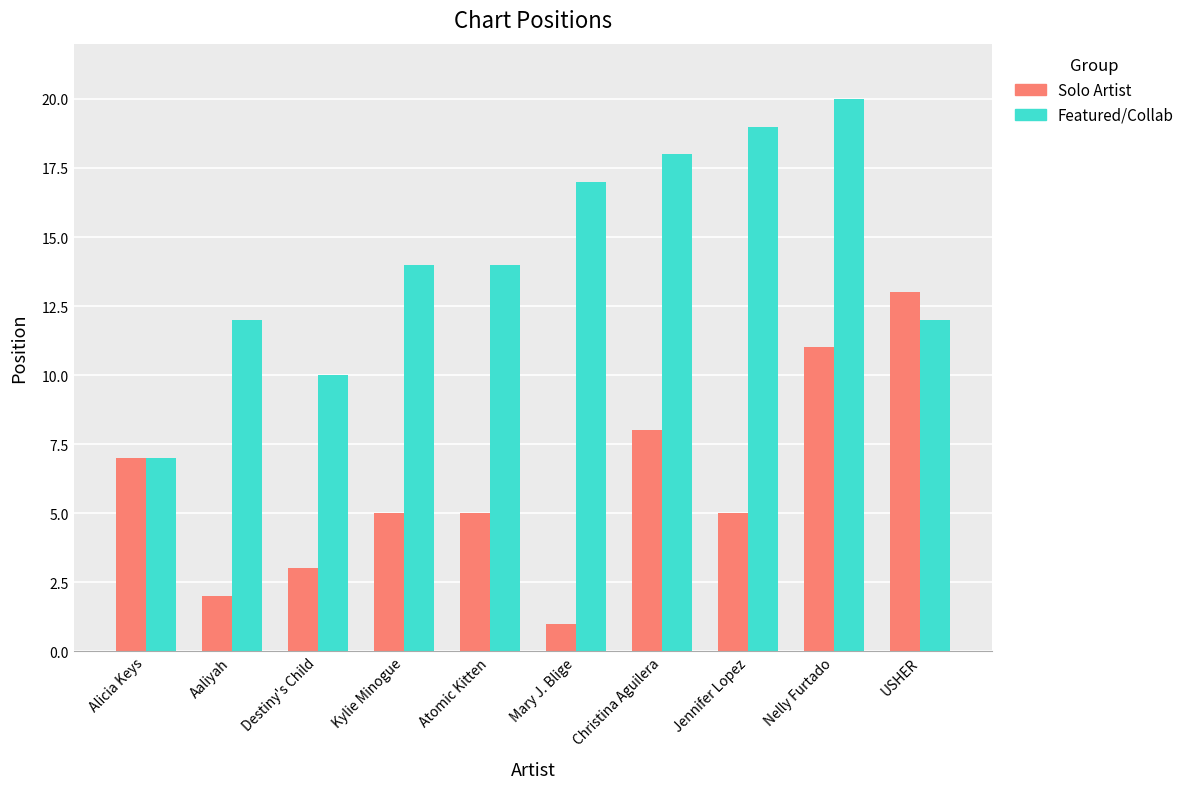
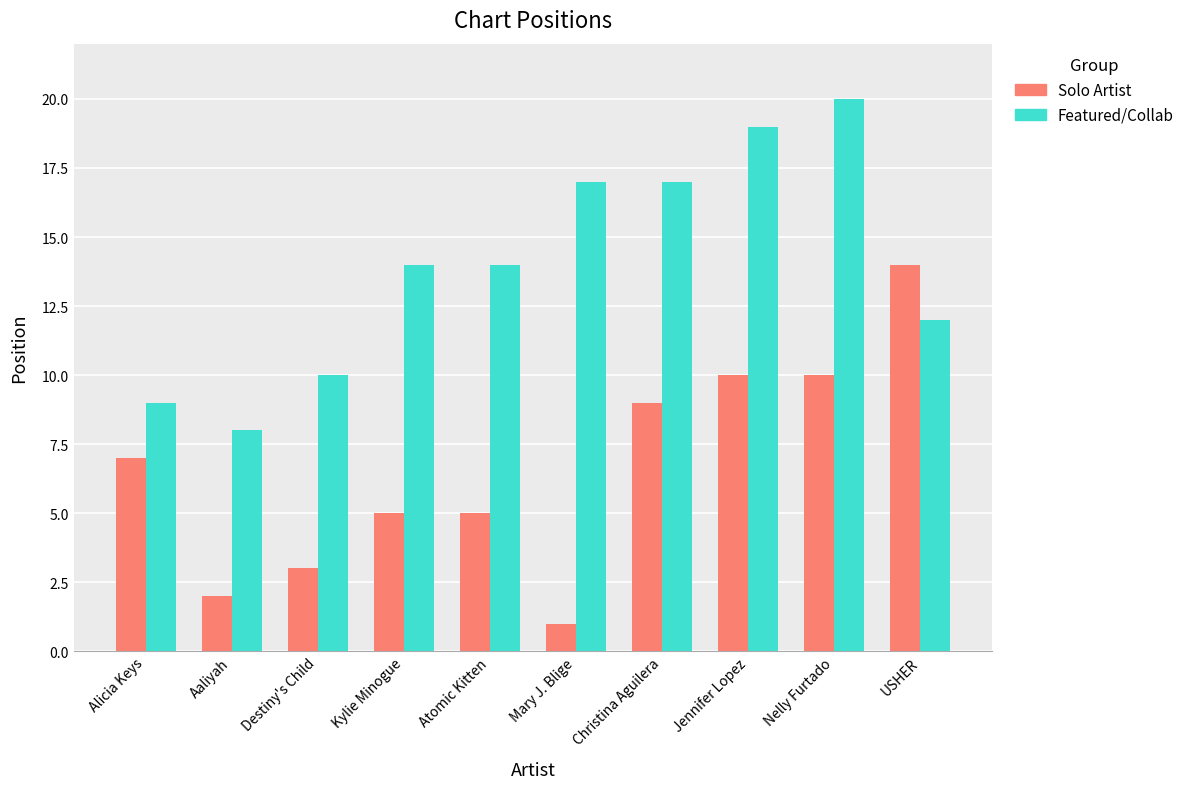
  {
    "Solo Artist": {
      "Alicia Keys": 7,
      "Aaliyah": 2,
      "Destiny's Child": 3,
      "Kylie Minogue": 5,
      "Atomic Kitten": 5,
      "Mary J. Blige": 1,
-     "Christina Aguilera": 8,
-     "Jennifer Lopez": 5,
-     "Nelly Furtado": 11,
-     "USHER": 13
+     "Christina Aguilera": 9,
+     "Jennifer Lopez": 10,
+     "Nelly Furtado": 10,
+     "USHER": 14
    },
    "Featured/Collab": {
-     "Alicia Keys": 7,
-     "Aaliyah": 12,
+     "Alicia Keys": 9,
+     "Aaliyah": 8,
      "Destiny's Child": 10,
      "Kylie Minogue": 14,
      "Atomic Kitten": 14,
      "Mary J. Blige": 17,
-     "Christina Aguilera": 18,
+     "Christina Aguilera": 17,
      "Jennifer Lopez": 19,
      "Nelly Furtado": 20,
      "USHER": 12
    }
  }
